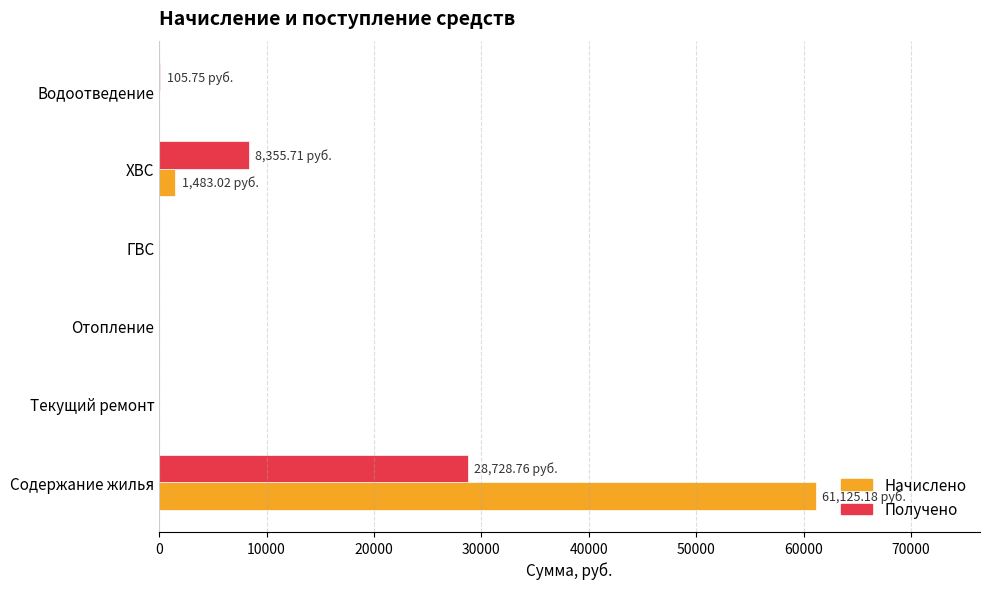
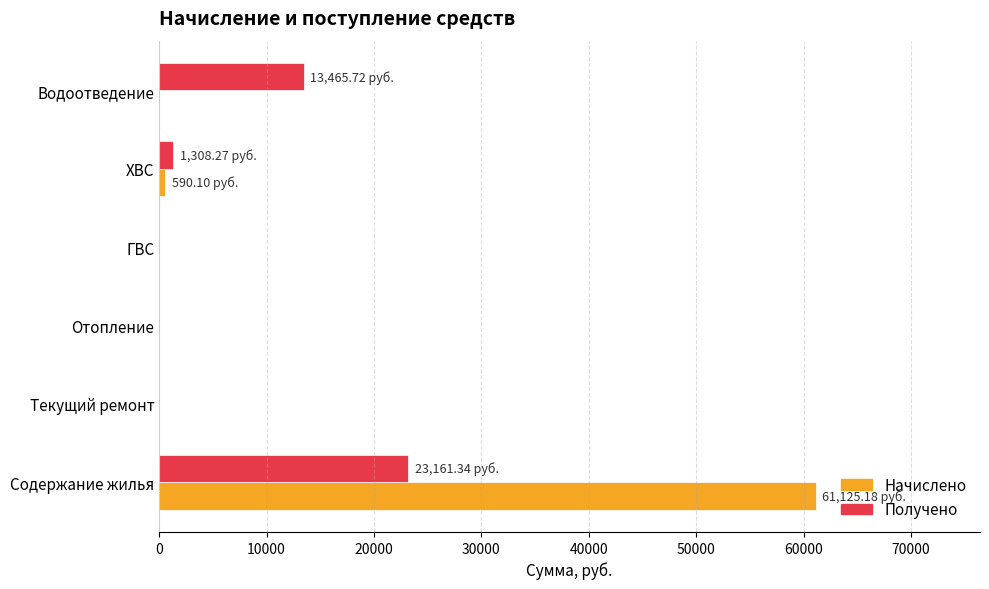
  {
    "Начислено": {
-     "ХВС": "1,483.02",
+     "ХВС": "590.10",
      "Содержание жилья": "61,125.18"
    },
    "Получено": {
-     "Водоотведение": "105.75",
-     "ХВС": "8,355.71",
-     "Содержание жилья": "28,728.76"
+     "Водоотведение": "13,465.72",
+     "ХВС": "1,308.27",
+     "Содержание жилья": "23,161.34"
    }
  }
